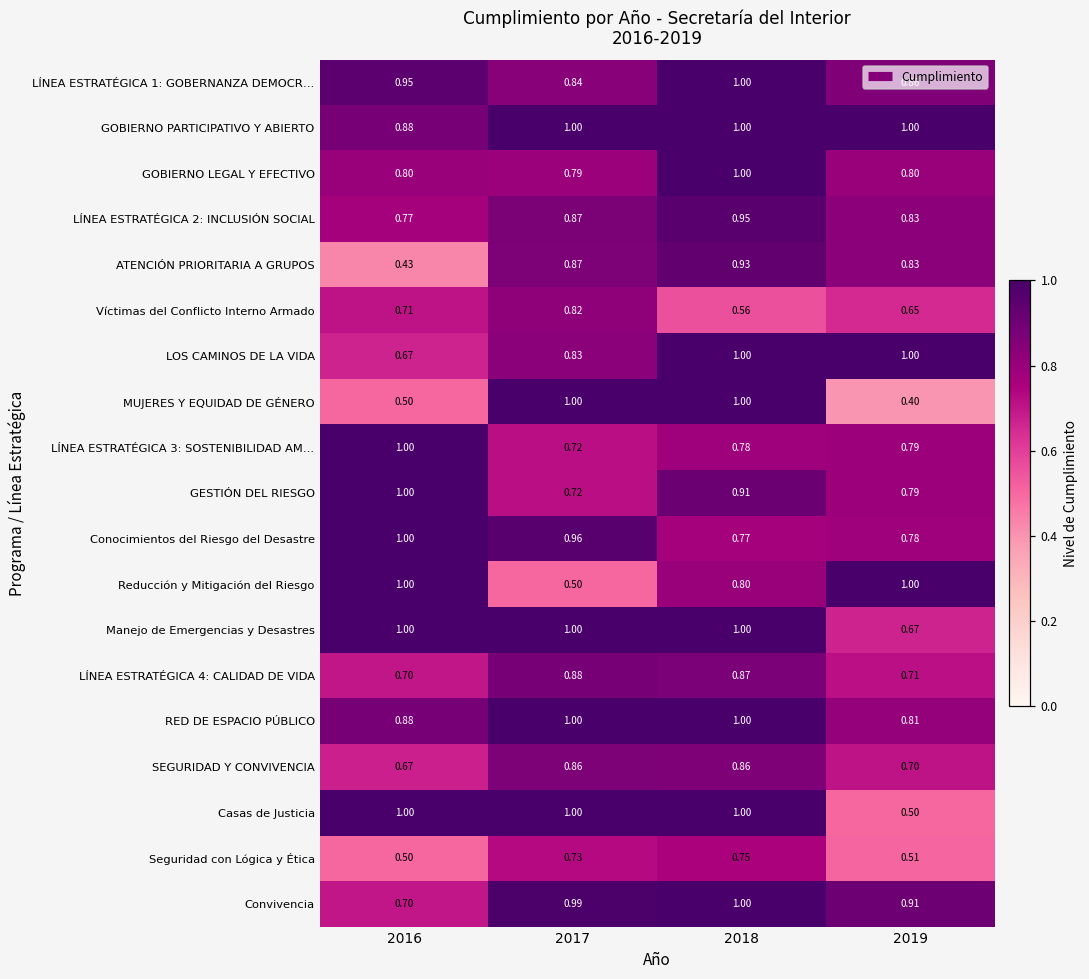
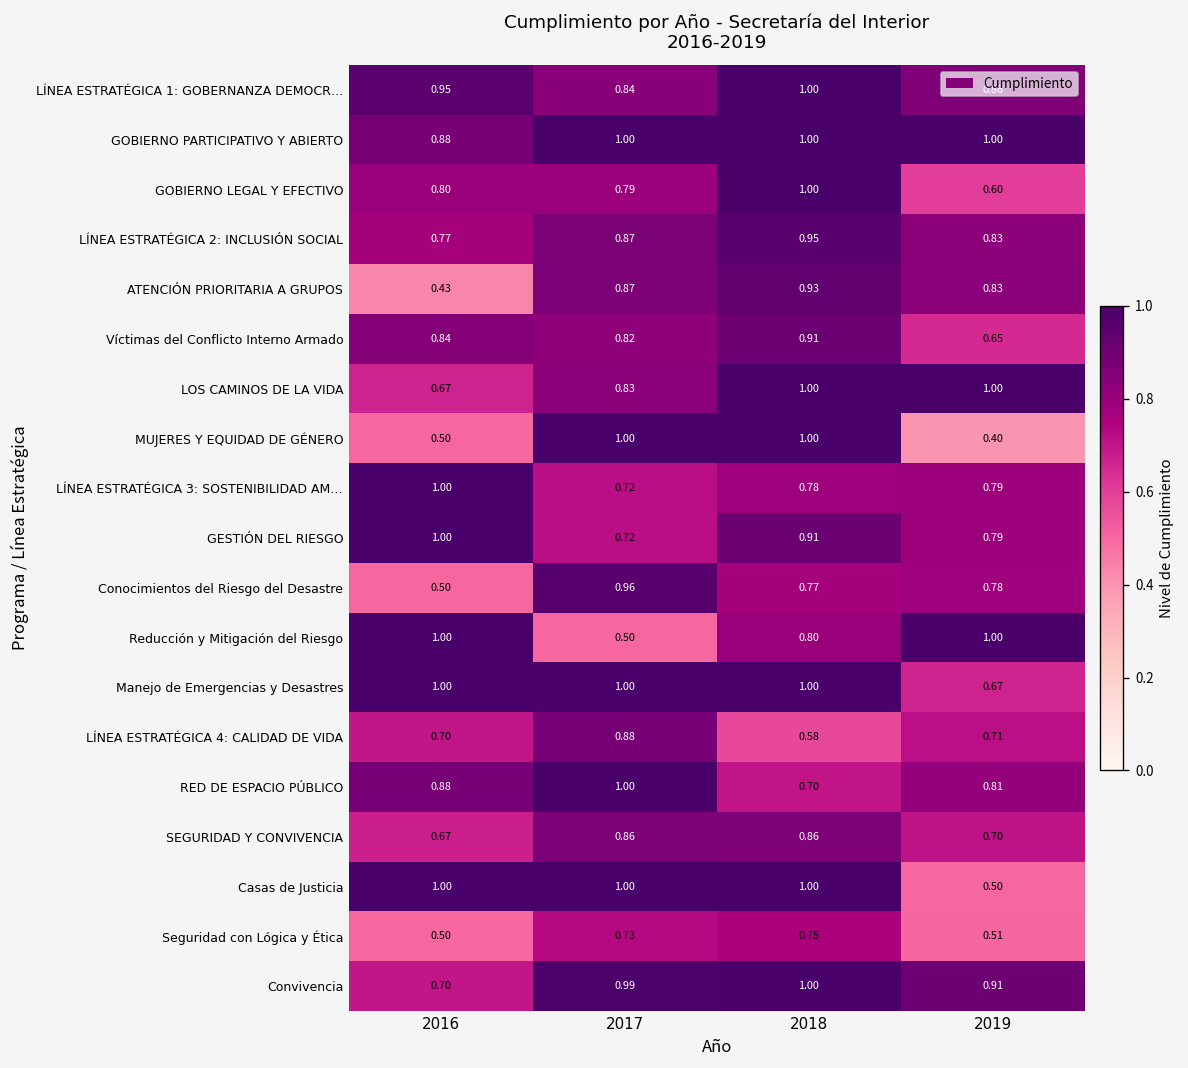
  {
    "LÍNEA ESTRATÉGICA 1: GOBERNANZA DEMOCR…": {
      "2016": 0.95,
      "2017": 0.84,
      "2018": 1.00
    },
    "GOBIERNO PARTICIPATIVO Y ABIERTO": {
      "2016": 0.88,
      "2017": 1.00,
      "2018": 1.00,
      "2019": 1.00
    },
    "GOBIERNO LEGAL Y EFECTIVO": {
      "2016": 0.80,
      "2017": 0.79,
      "2018": 1.00,
-     "2019": 0.80
+     "2019": 0.60
    },
    "LÍNEA ESTRATÉGICA 2: INCLUSIÓN SOCIAL": {
      "2016": 0.77,
      "2017": 0.87,
      "2018": 0.95,
      "2019": 0.83
    },
    "ATENCIÓN PRIORITARIA A GRUPOS": {
      "2016": 0.43,
      "2017": 0.87,
      "2018": 0.93,
      "2019": 0.83
    },
    "Víctimas del Conflicto Interno Armado": {
-     "2016": 0.71,
+     "2016": 0.84,
      "2017": 0.82,
-     "2018": 0.56,
+     "2018": 0.91,
      "2019": 0.65
    },
    "LOS CAMINOS DE LA VIDA": {
      "2016": 0.67,
      "2017": 0.83,
      "2018": 1.00,
      "2019": 1.00
    },
    "MUJERES Y EQUIDAD DE GÉNERO": {
      "2016": 0.50,
      "2017": 1.00,
      "2018": 1.00,
      "2019": 0.40
    },
    "LÍNEA ESTRATÉGICA 3: SOSTENIBILIDAD AM…": {
      "2016": 1.00,
      "2017": 0.72,
      "2018": 0.78,
      "2019": 0.79
    },
    "GESTIÓN DEL RIESGO": {
      "2016": 1.00,
      "2017": 0.72,
      "2018": 0.91,
      "2019": 0.79
    },
    "Conocimientos del Riesgo del Desastre": {
-     "2016": 1.00,
+     "2016": 0.50,
      "2017": 0.96,
      "2018": 0.77,
      "2019": 0.78
    },
    "Reducción y Mitigación del Riesgo": {
      "2016": 1.00,
      "2017": 0.50,
      "2018": 0.80,
      "2019": 1.00
    },
    "Manejo de Emergencias y Desastres": {
      "2016": 1.00,
      "2017": 1.00,
      "2018": 1.00,
      "2019": 0.67
    },
    "LÍNEA ESTRATÉGICA 4: CALIDAD DE VIDA": {
      "2016": 0.70,
      "2017": 0.88,
-     "2018": 0.87,
+     "2018": 0.58,
      "2019": 0.71
    },
    "RED DE ESPACIO PÚBLICO": {
      "2016": 0.88,
      "2017": 1.00,
-     "2018": 1.00,
+     "2018": 0.70,
      "2019": 0.81
    },
    "SEGURIDAD Y CONVIVENCIA": {
      "2016": 0.67,
      "2017": 0.86,
      "2018": 0.86,
      "2019": 0.70
    },
    "Casas de Justicia": {
      "2016": 1.00,
      "2017": 1.00,
      "2018": 1.00,
      "2019": 0.50
    },
    "Seguridad con Lógica y Ética": {
      "2016": 0.50,
      "2017": 0.73,
      "2018": 0.75,
      "2019": 0.51
    },
    "Convivencia": {
      "2016": 0.70,
      "2017": 0.99,
      "2018": 1.00,
      "2019": 0.91
    }
  }
